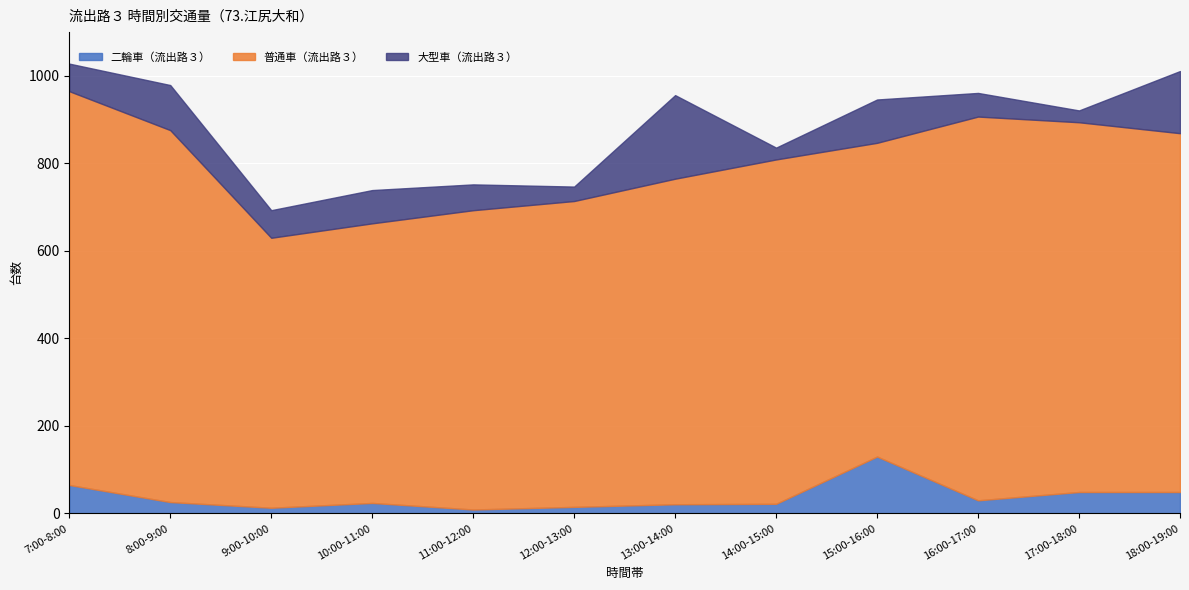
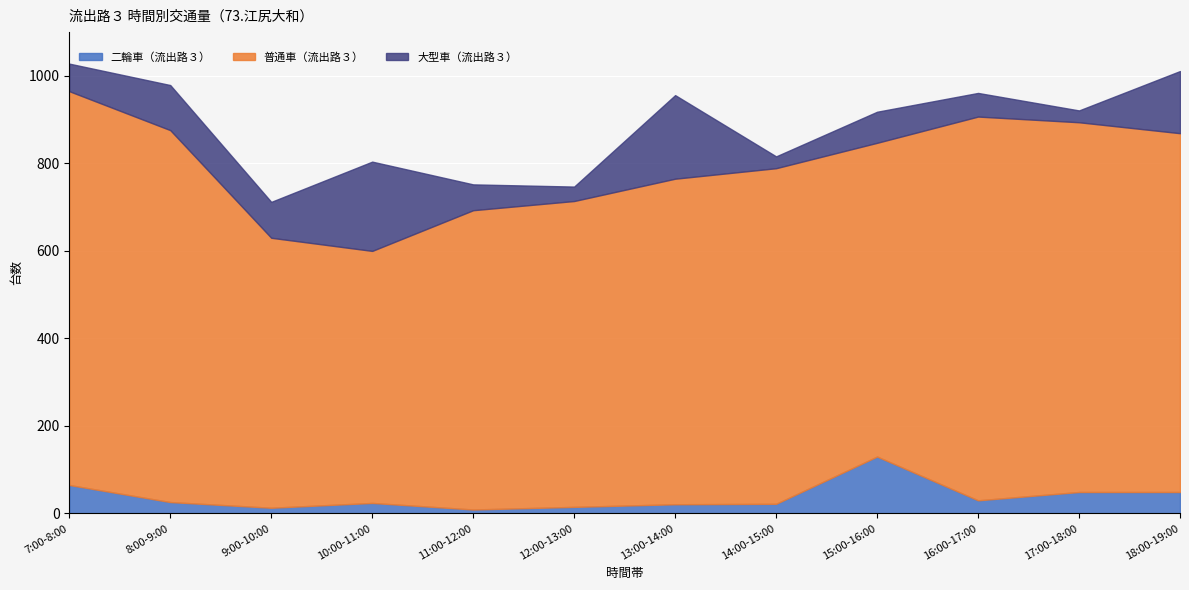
  {
    "二輪車（流出路３）": {
      "7:00-8:00": 70,
      "8:00-9:00": 30,
      "9:00-10:00": 10,
      "10:00-11:00": 20,
      "11:00-12:00": 10,
      "12:00-13:00": 20,
      "13:00-14:00": 20,
      "14:00-15:00": 20,
      "15:00-16:00": 130,
      "16:00-17:00": 30,
      "17:00-18:00": 50,
      "18:00-19:00": 50
    },
    "普通車（流出路３）": {
      "7:00-8:00": 900,
      "8:00-9:00": 850,
      "9:00-10:00": 620,
-     "10:00-11:00": 640,
+     "10:00-11:00": 580,
      "11:00-12:00": 680,
      "12:00-13:00": 700,
      "13:00-14:00": 740,
-     "14:00-15:00": 790,
+     "14:00-15:00": 770,
      "15:00-16:00": 720,
      "16:00-17:00": 880,
      "17:00-18:00": 850,
      "18:00-19:00": 820
    },
    "大型車（流出路３）": {
      "7:00-8:00": 60,
      "8:00-9:00": 100,
-     "9:00-10:00": 60,
-     "10:00-11:00": 80,
+     "9:00-10:00": 80,
+     "10:00-11:00": 200,
      "11:00-12:00": 60,
      "12:00-13:00": 30,
      "13:00-14:00": 190,
      "14:00-15:00": 30,
-     "15:00-16:00": 100,
+     "15:00-16:00": 70,
      "16:00-17:00": 50,
      "17:00-18:00": 30,
      "18:00-19:00": 140
    }
  }
